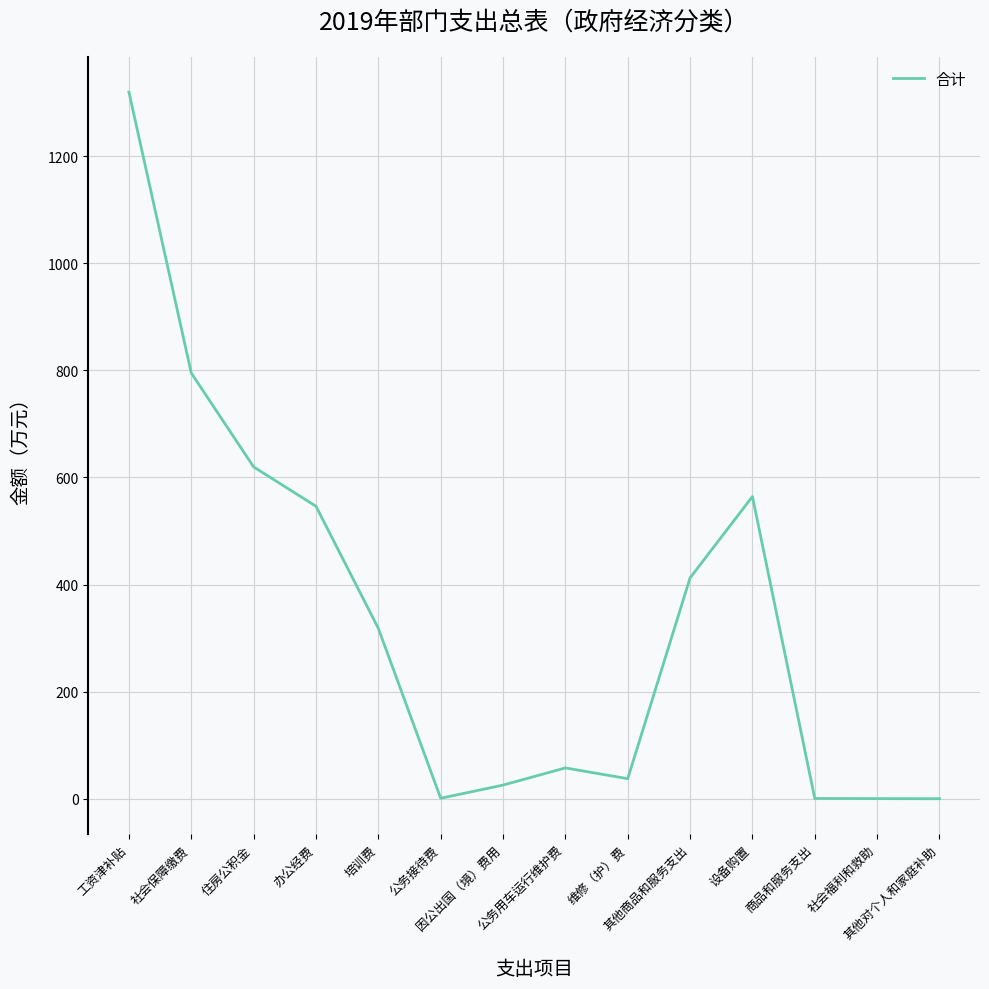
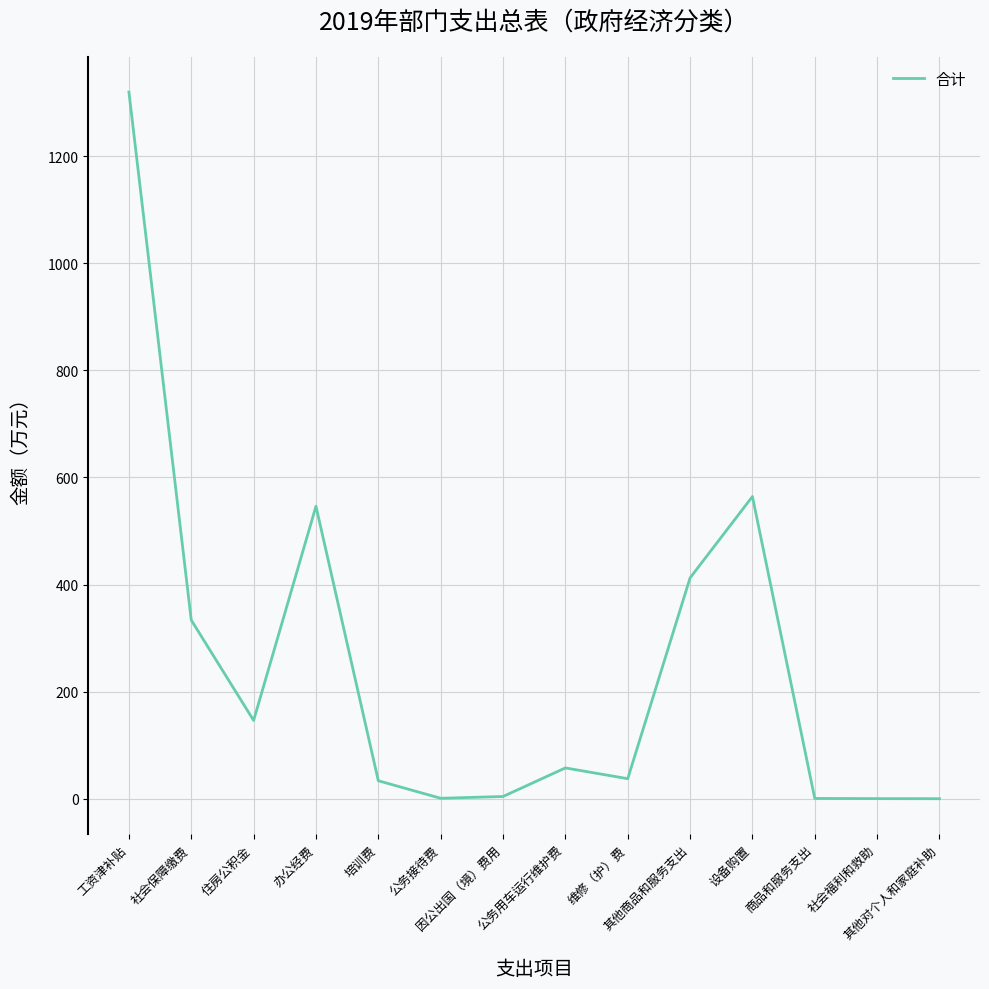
  {
    "工资津补贴": 1320,
-   "社会保障缴费": 790,
-   "住房公积金": 620,
+   "社会保障缴费": 330,
+   "住房公积金": 150,
    "办公经费": 550,
-   "培训费": 320,
+   "培训费": 30,
    "公务接待费": 0,
-   "因公出国（境）费用": 30,
+   "因公出国（境）费用": 0,
    "公务用车运行维护费": 60,
    "维修（护）费": 40,
    "其他商品和服务支出": 410,
    "设备购置": 560,
    "商品和服务支出": 0,
    "社会福利和救助": 0,
    "其他对个人和家庭补助": 0
  }
